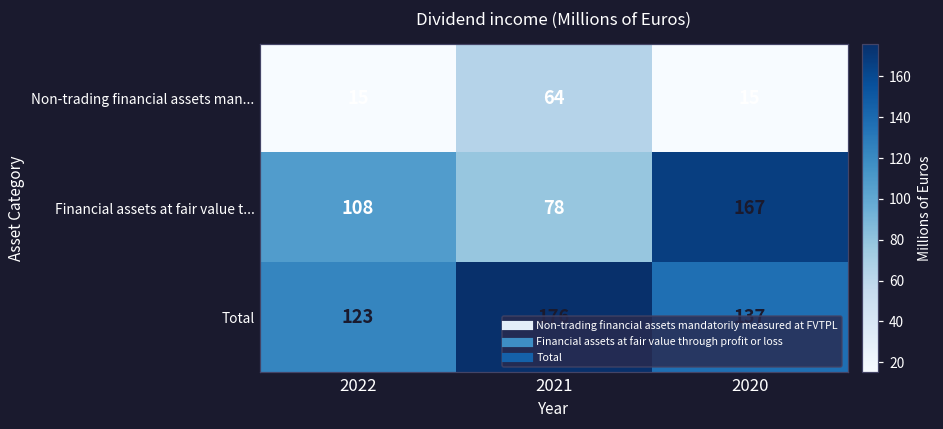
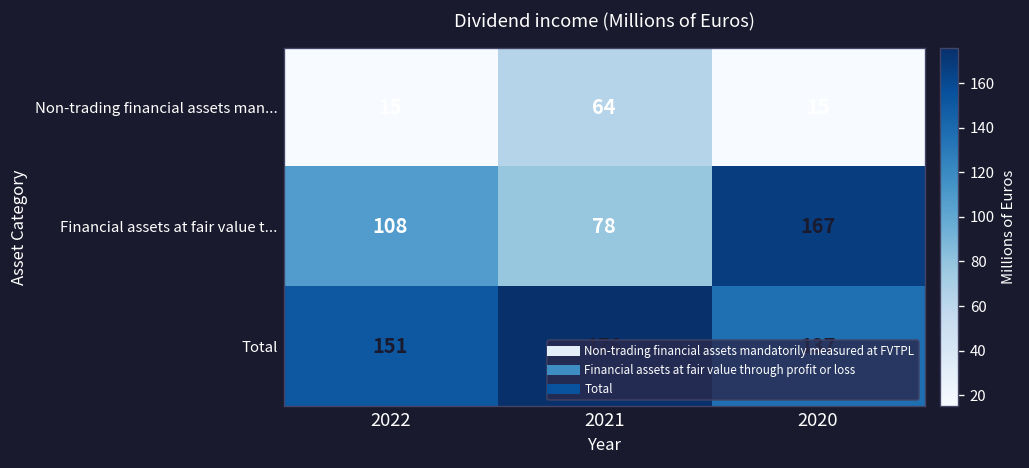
  {
    "Non-trading financial assets man...": {
      "2021": 64
    },
    "Financial assets at fair value t...": {
      "2022": 108,
      "2021": 78,
      "2020": 167
    },
    "Total": {
-     "2022": 123
+     "2022": 151
    }
  }
